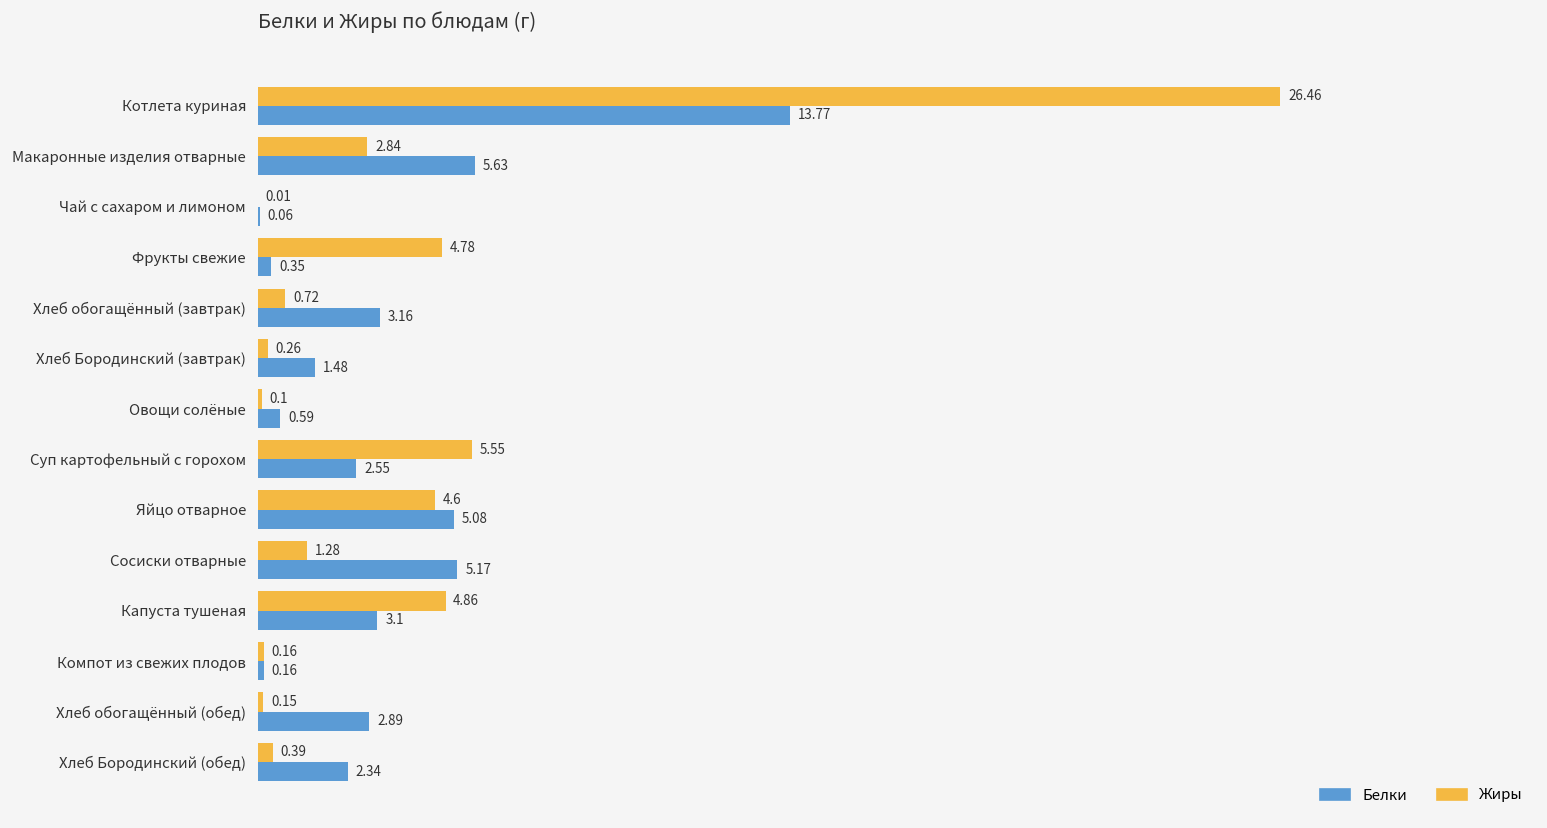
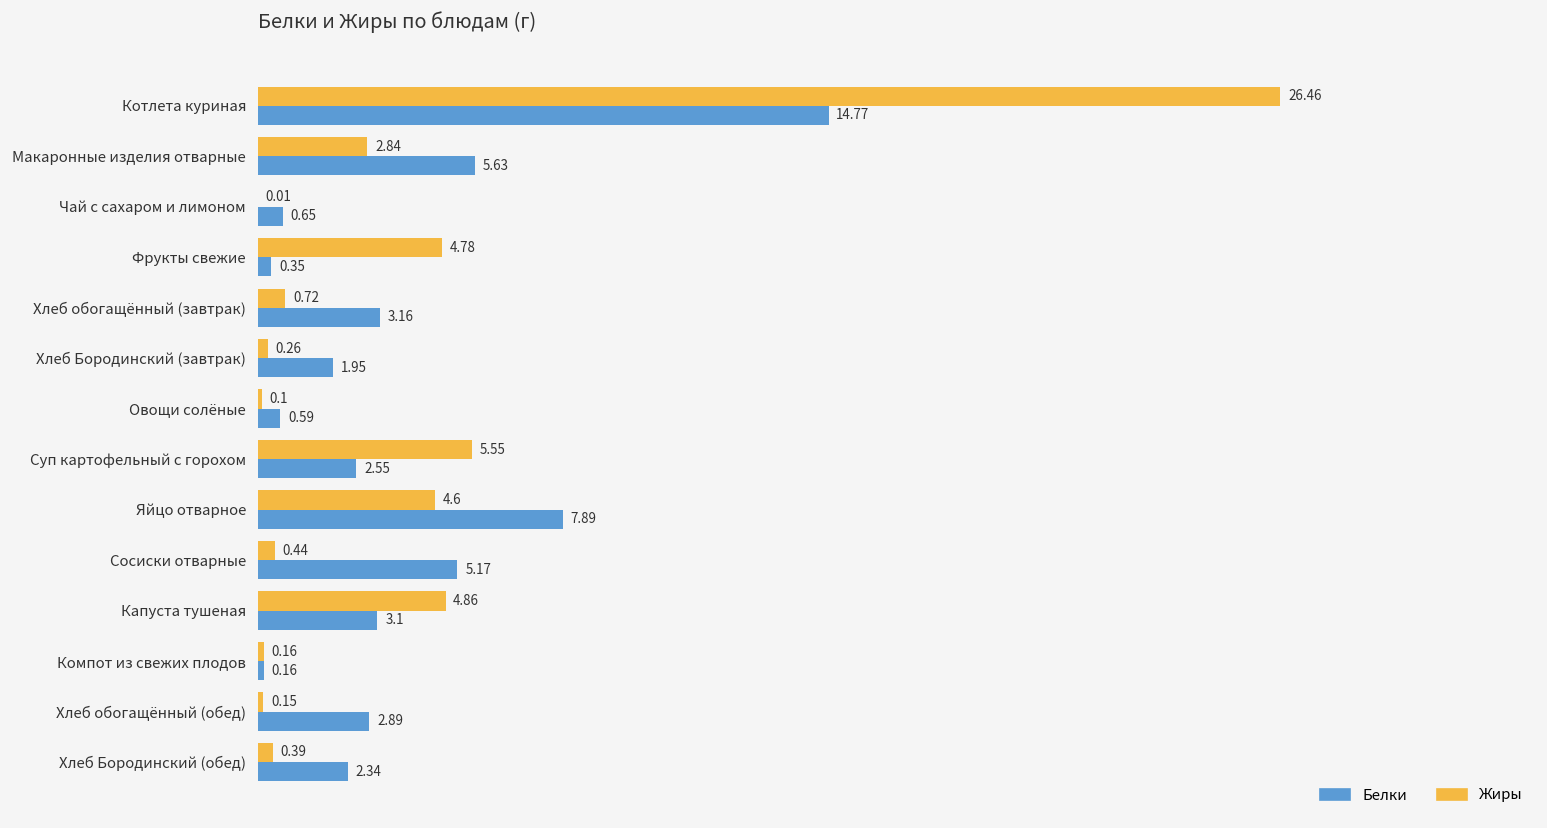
  {
    "Белки": {
-     "Котлета куриная": 13.77,
+     "Котлета куриная": 14.77,
      "Макаронные изделия отварные": 5.63,
-     "Чай с сахаром и лимоном": 0.06,
+     "Чай с сахаром и лимоном": 0.65,
      "Фрукты свежие": 0.35,
      "Хлеб обогащённый (завтрак)": 3.16,
-     "Хлеб Бородинский (завтрак)": 1.48,
+     "Хлеб Бородинский (завтрак)": 1.95,
      "Овощи солёные": 0.59,
      "Суп картофельный с горохом": 2.55,
-     "Яйцо отварное": 5.08,
+     "Яйцо отварное": 7.89,
      "Сосиски отварные": 5.17,
      "Капуста тушеная": 3.1,
      "Компот из свежих плодов": 0.16,
      "Хлеб обогащённый (обед)": 2.89,
      "Хлеб Бородинский (обед)": 2.34
    },
    "Жиры": {
      "Котлета куриная": 26.46,
      "Макаронные изделия отварные": 2.84,
      "Чай с сахаром и лимоном": 0.01,
      "Фрукты свежие": 4.78,
      "Хлеб обогащённый (завтрак)": 0.72,
      "Хлеб Бородинский (завтрак)": 0.26,
      "Овощи солёные": 0.1,
      "Суп картофельный с горохом": 5.55,
      "Яйцо отварное": 4.6,
-     "Сосиски отварные": 1.28,
+     "Сосиски отварные": 0.44,
      "Капуста тушеная": 4.86,
      "Компот из свежих плодов": 0.16,
      "Хлеб обогащённый (обед)": 0.15,
      "Хлеб Бородинский (обед)": 0.39
    }
  }
